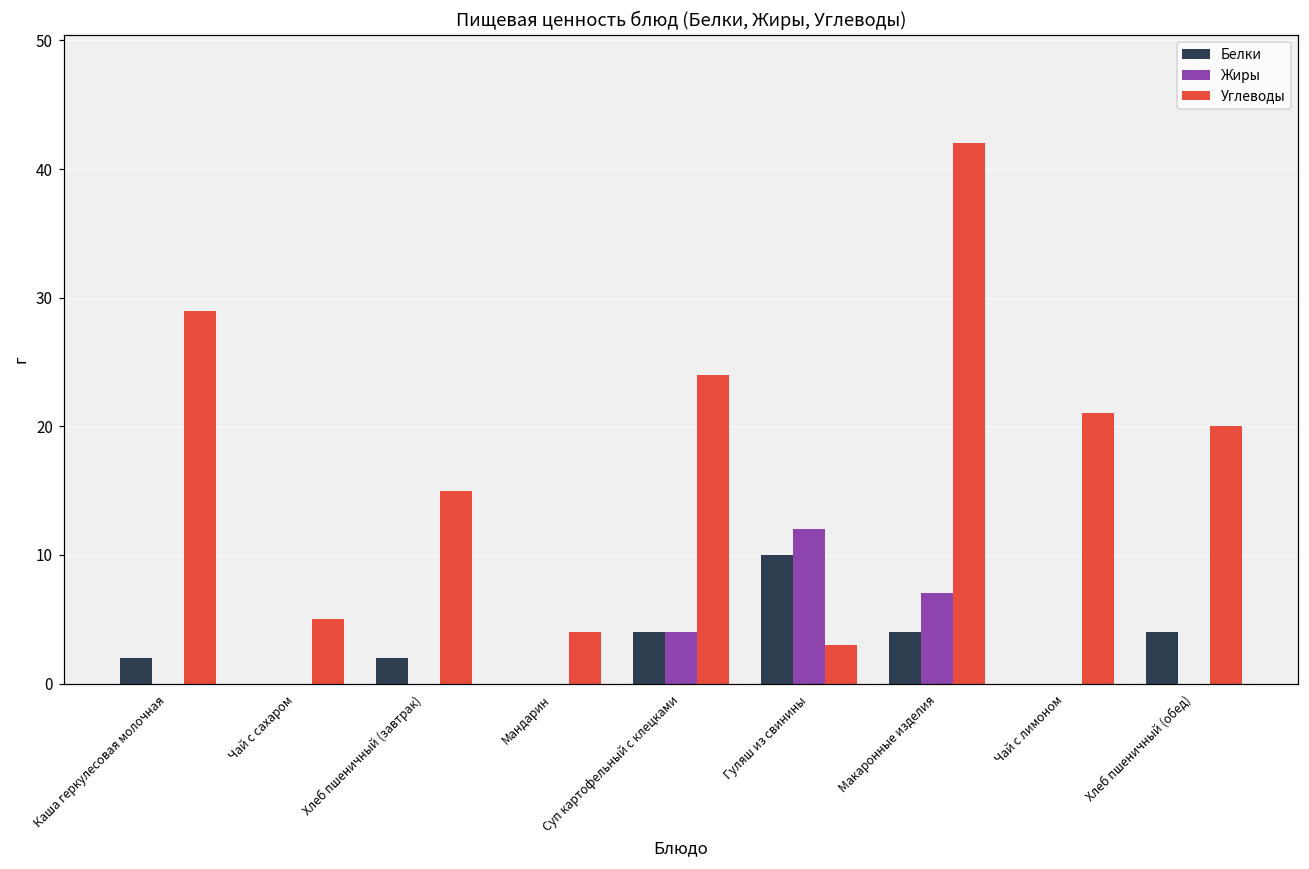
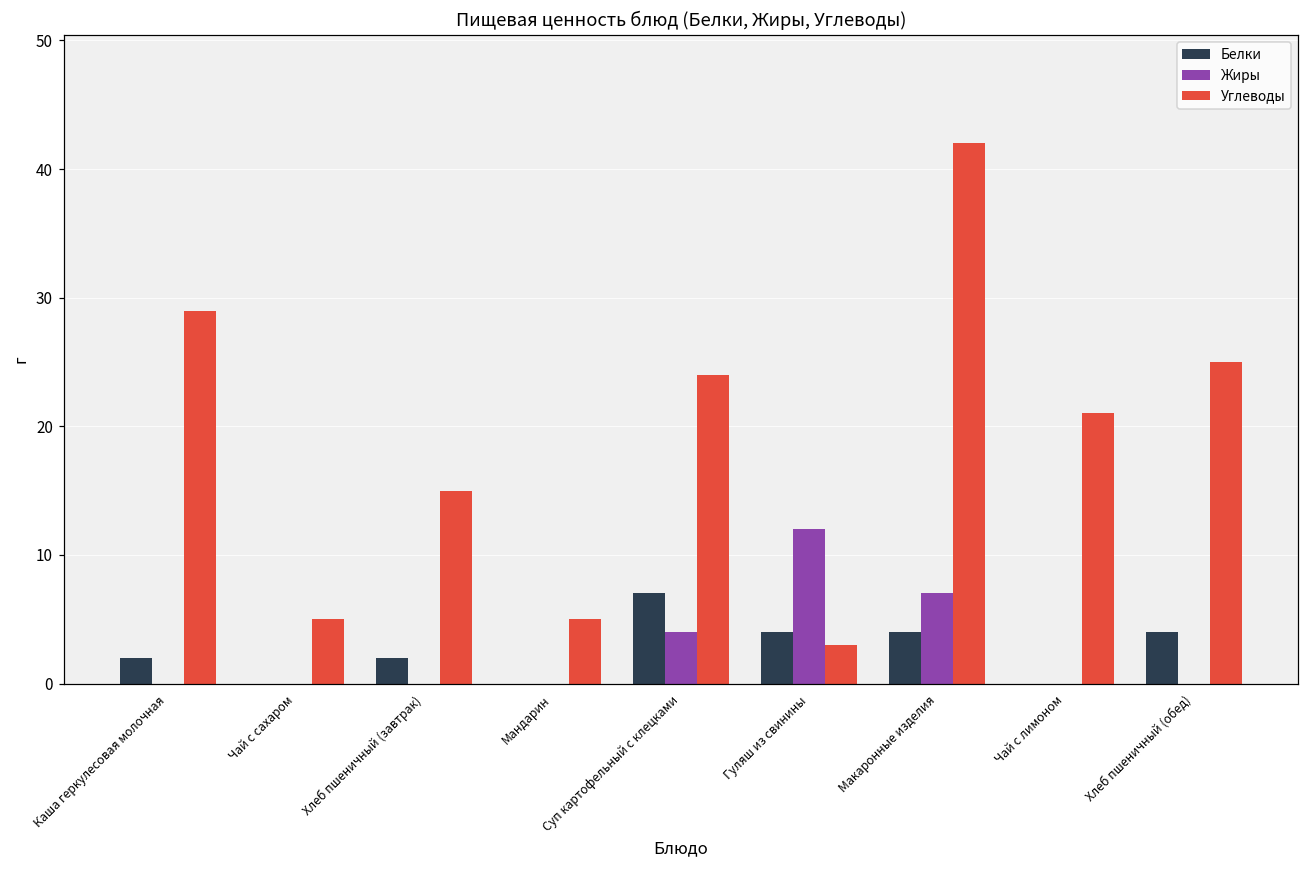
  {
    "Белки": {
      "Каша геркулесовая молочная": 2,
      "Чай с сахаром": 0,
      "Хлеб пшеничный (завтрак)": 2,
      "Мандарин": 0,
-     "Суп картофельный с клецками": 4,
-     "Гуляш из свинины": 10,
+     "Суп картофельный с клецками": 7,
+     "Гуляш из свинины": 4,
      "Макаронные изделия": 4,
      "Чай с лимоном": 0,
      "Хлеб пшеничный (обед)": 4
    },
    "Жиры": {
      "Каша геркулесовая молочная": 0,
      "Чай с сахаром": 0,
      "Хлеб пшеничный (завтрак)": 0,
      "Мандарин": 0,
      "Суп картофельный с клецками": 4,
      "Гуляш из свинины": 12,
      "Макаронные изделия": 7,
      "Чай с лимоном": 0,
      "Хлеб пшеничный (обед)": 0
    },
    "Углеводы": {
      "Каша геркулесовая молочная": 29,
      "Чай с сахаром": 5,
      "Хлеб пшеничный (завтрак)": 15,
-     "Мандарин": 4,
+     "Мандарин": 5,
      "Суп картофельный с клецками": 24,
      "Гуляш из свинины": 3,
      "Макаронные изделия": 42,
      "Чай с лимоном": 21,
-     "Хлеб пшеничный (обед)": 20
+     "Хлеб пшеничный (обед)": 25
    }
  }
